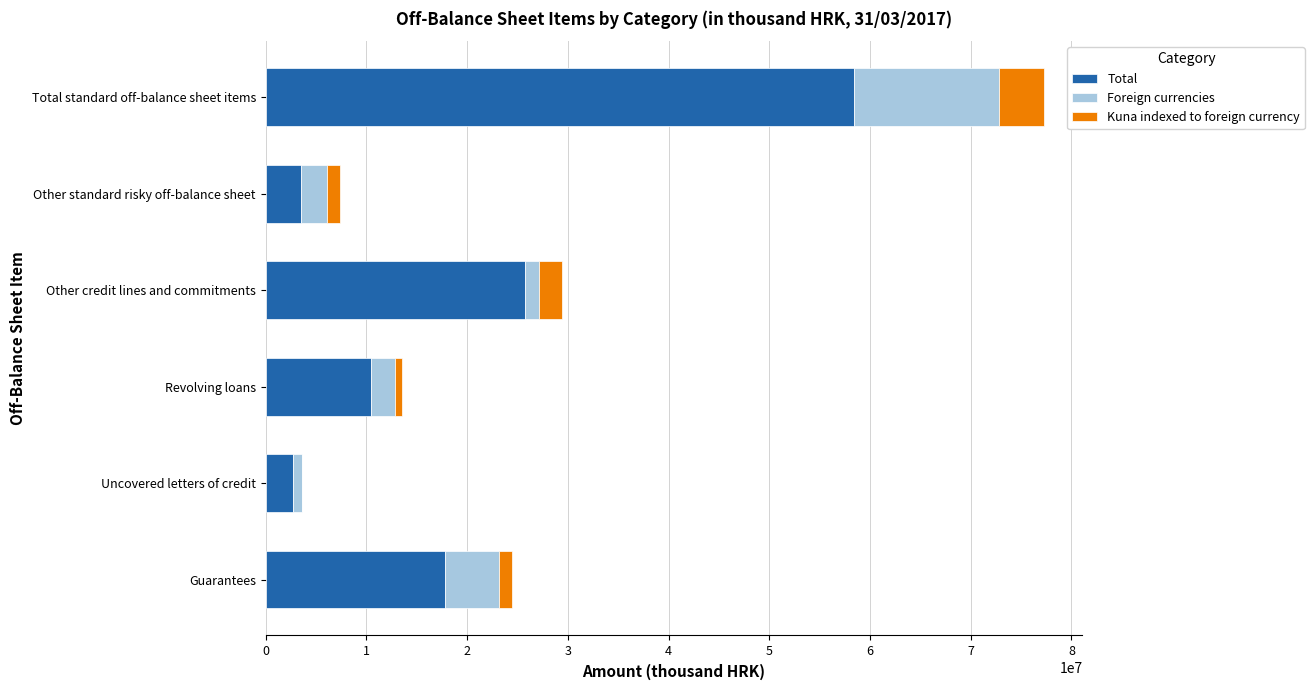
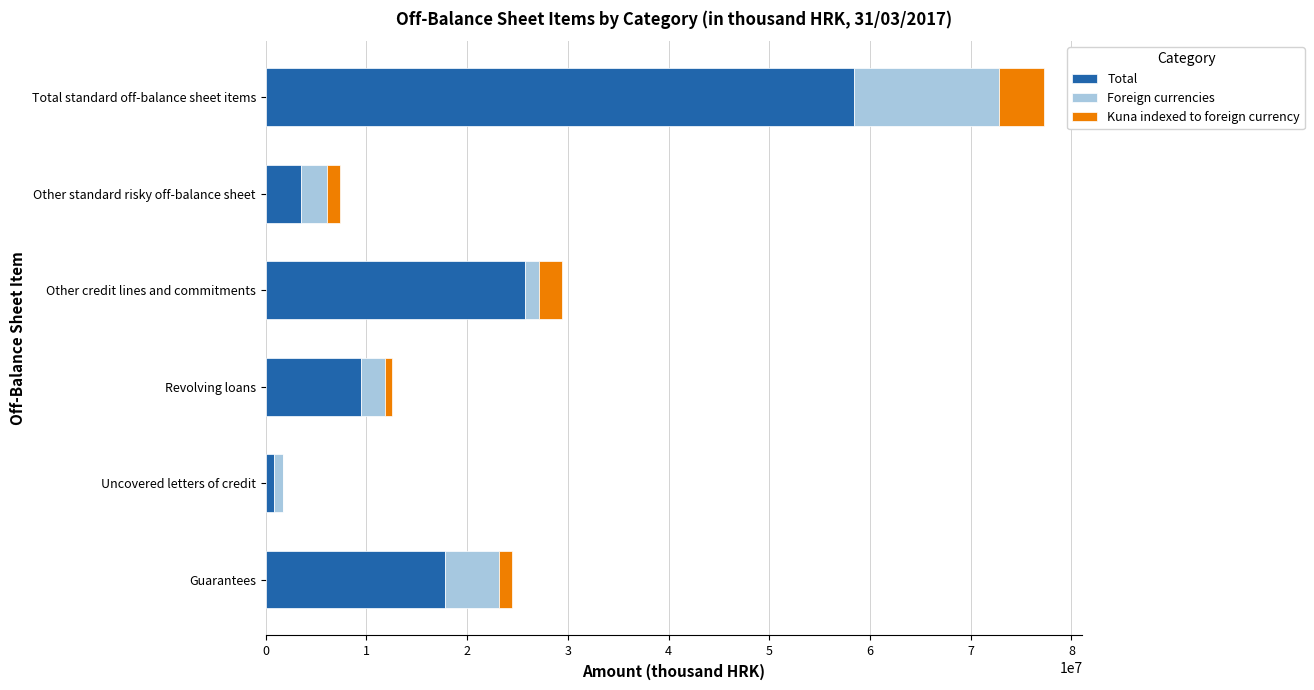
  {
    "Total": {
      "Total standard off-balance sheet items": 58400000,
      "Other standard risky off-balance sheet": 3500000,
      "Other credit lines and commitments": 25800000,
-     "Revolving loans": 10500000,
-     "Uncovered letters of credit": 2700000,
+     "Revolving loans": 9500000,
+     "Uncovered letters of credit": 900000,
      "Guarantees": 17800000
    },
    "Foreign currencies": {
      "Total standard off-balance sheet items": 14400000,
      "Other standard risky off-balance sheet": 2600000,
      "Other credit lines and commitments": 1300000,
      "Revolving loans": 2400000,
      "Uncovered letters of credit": 900000,
      "Guarantees": 5400000
    },
    "Kuna indexed to foreign currency": {
      "Total standard off-balance sheet items": 4400000,
      "Other standard risky off-balance sheet": 1300000,
      "Other credit lines and commitments": 2400000,
      "Revolving loans": 700000,
      "Uncovered letters of credit": 0,
      "Guarantees": 1200000
    }
  }
